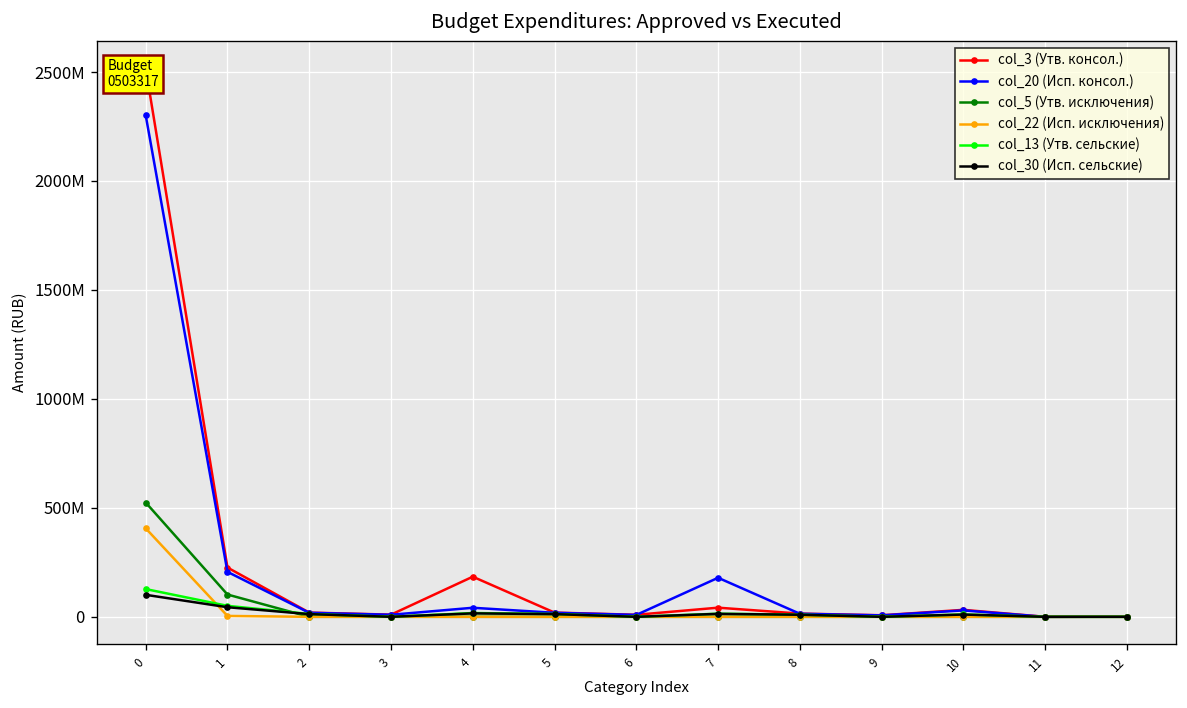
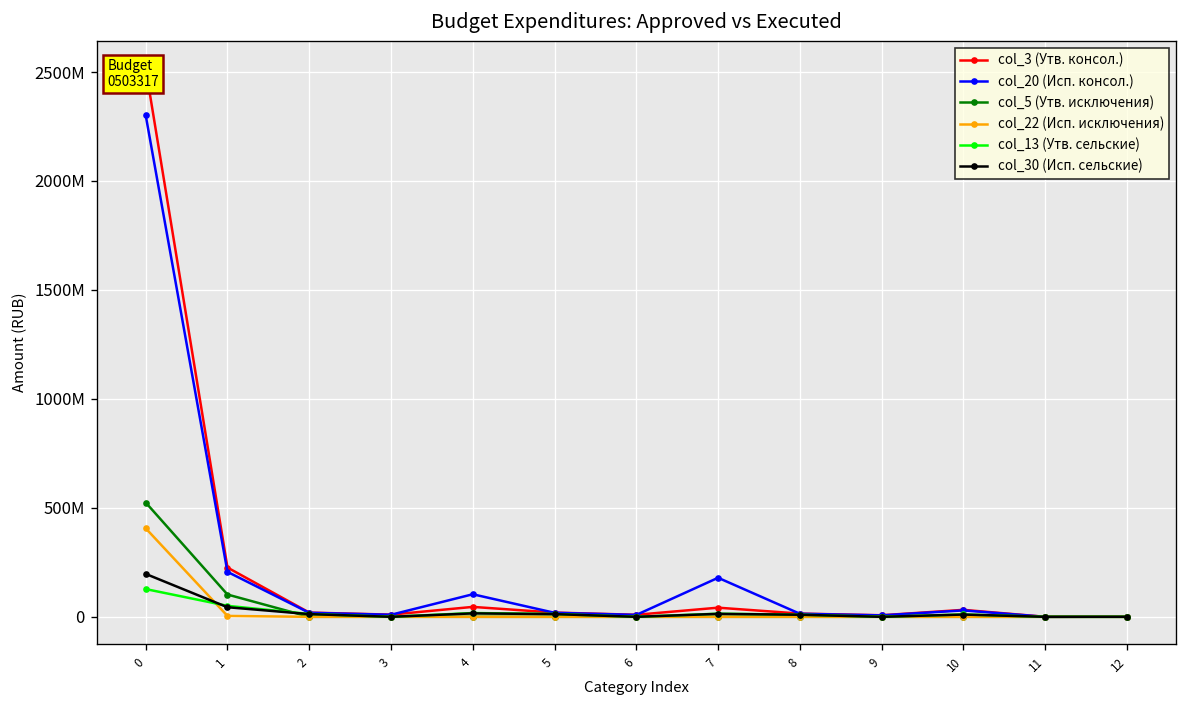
  {
    "col_3 (Утв. консол.)": {
      "1": 230000000,
-     "4": 180000000,
+     "4": 50000000,
      "7": 40000000
    },
    "col_20 (Исп. консол.)": {
      "0": 2300000000,
      "1": 210000000,
-     "4": 40000000,
+     "4": 100000000,
      "7": 180000000
    },
    "col_5 (Утв. исключения)": {
      "0": 520000000,
      "1": 100000000
    },
    "col_22 (Исп. исключения)": {
      "0": 410000000,
      "1": 0
    },
    "col_13 (Утв. сельские)": {
      "0": 130000000
    },
    "col_30 (Исп. сельские)": {
-     "0": 100000000
+     "0": 200000000
    }
  }
